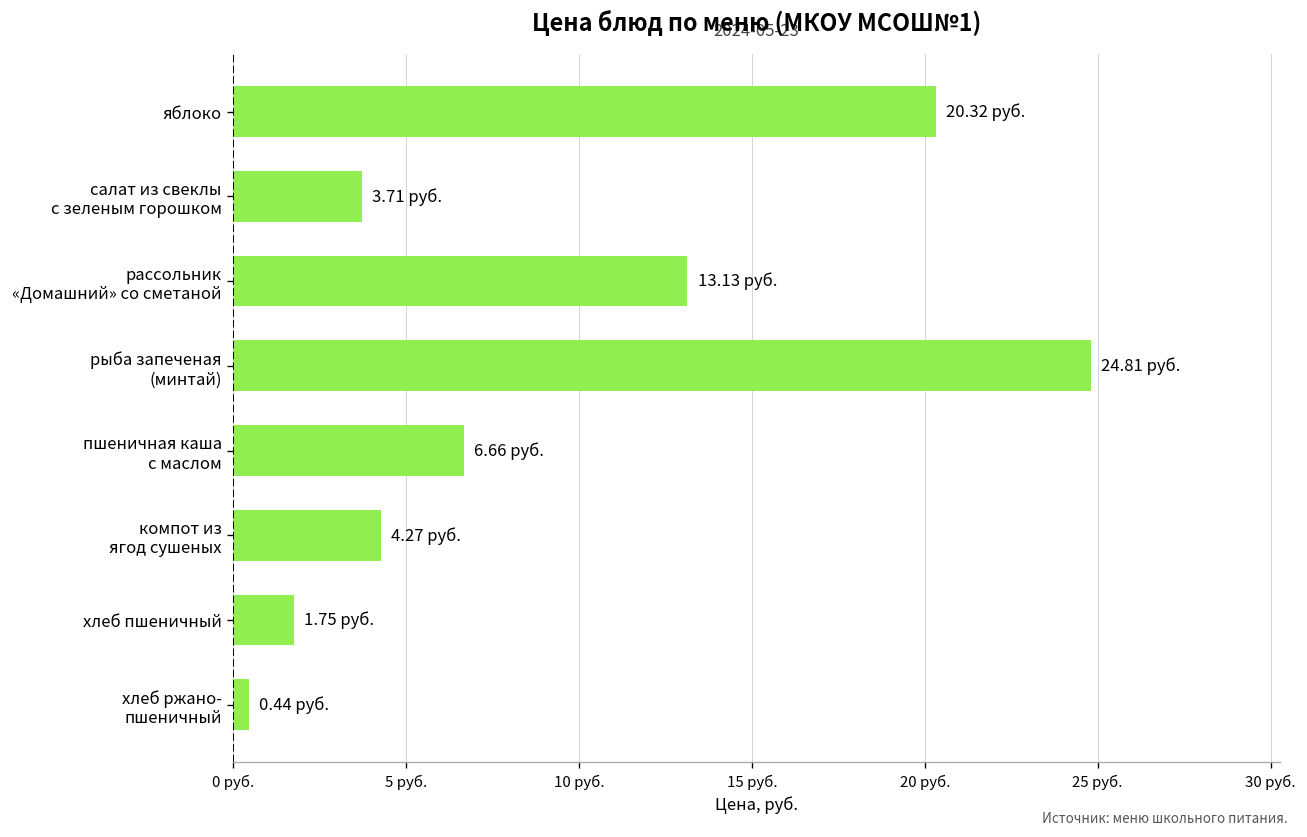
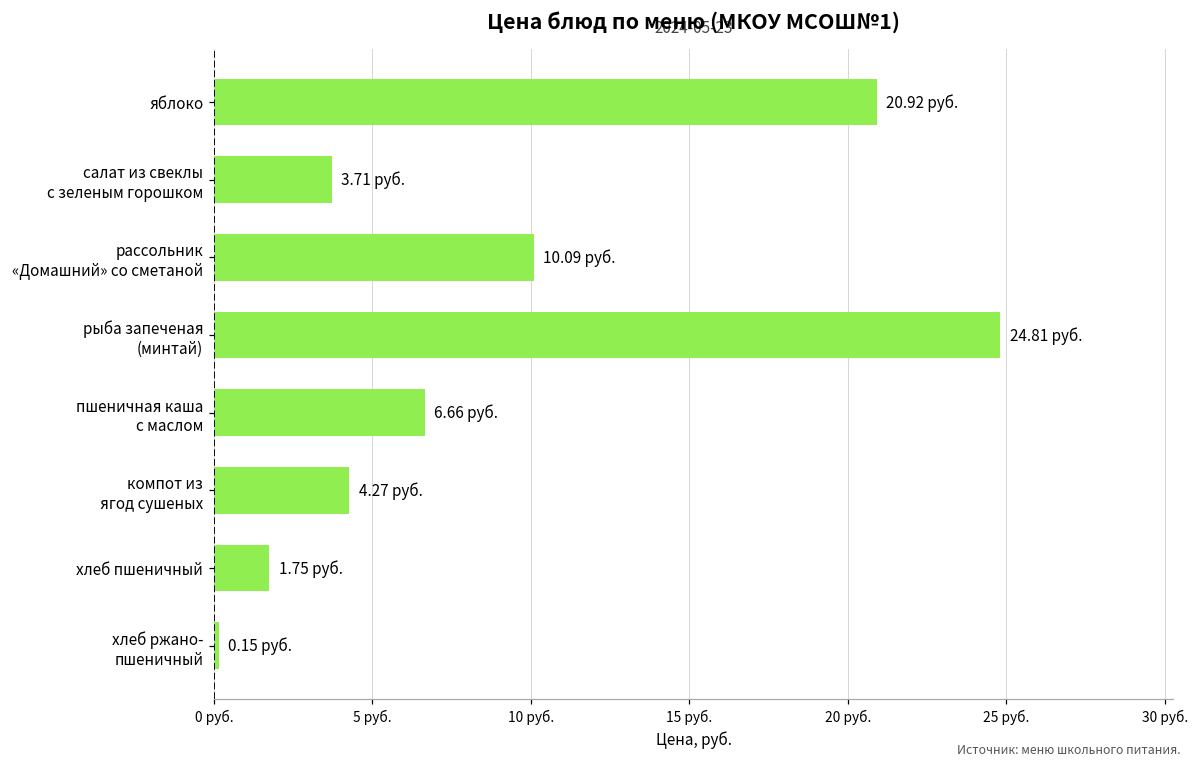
  {
-   "яблоко": 20.32,
+   "яблоко": 20.92,
    "салат из свеклы с зеленым горошком": 3.71,
-   "рассольник «Домашний» со сметаной": 13.13,
+   "рассольник «Домашний» со сметаной": 10.09,
    "рыба запеченая (минтай)": 24.81,
    "пшеничная каша с маслом": 6.66,
    "компот из ягод сушеных": 4.27,
    "хлеб пшеничный": 1.75,
-   "хлеб ржано- пшеничный": 0.44
+   "хлеб ржано- пшеничный": 0.15
  }
